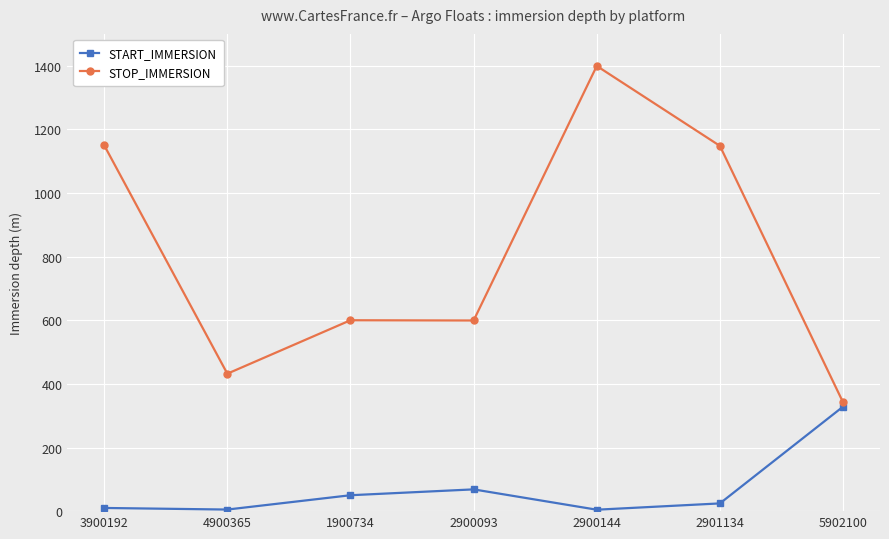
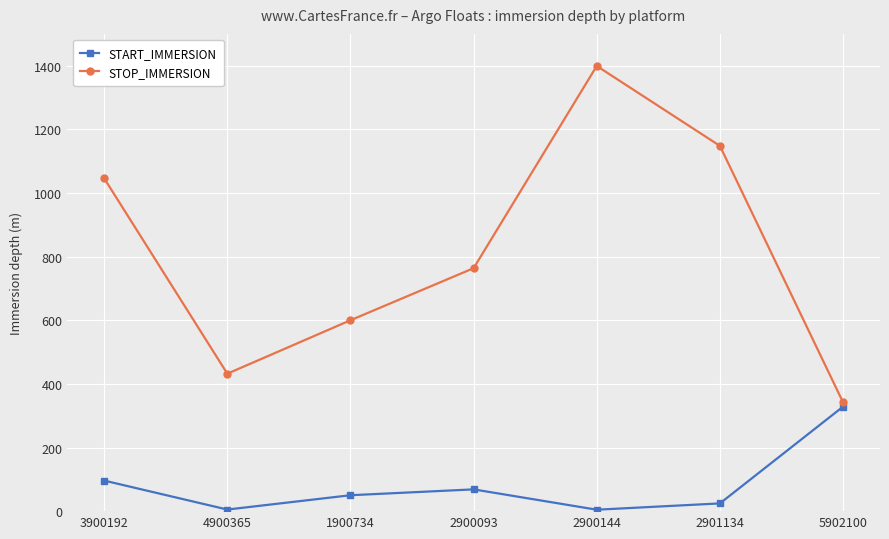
  {
    "START_IMMERSION": {
-     "3900192": 10,
+     "3900192": 100,
      "4900365": 10,
      "1900734": 50,
      "2900093": 70,
      "2900144": 0,
      "2901134": 20,
      "5902100": 330
    },
    "STOP_IMMERSION": {
-     "3900192": 1150,
+     "3900192": 1050,
      "4900365": 430,
      "1900734": 600,
-     "2900093": 600,
+     "2900093": 760,
      "2900144": 1400,
      "2901134": 1150,
      "5902100": 340
    }
  }
